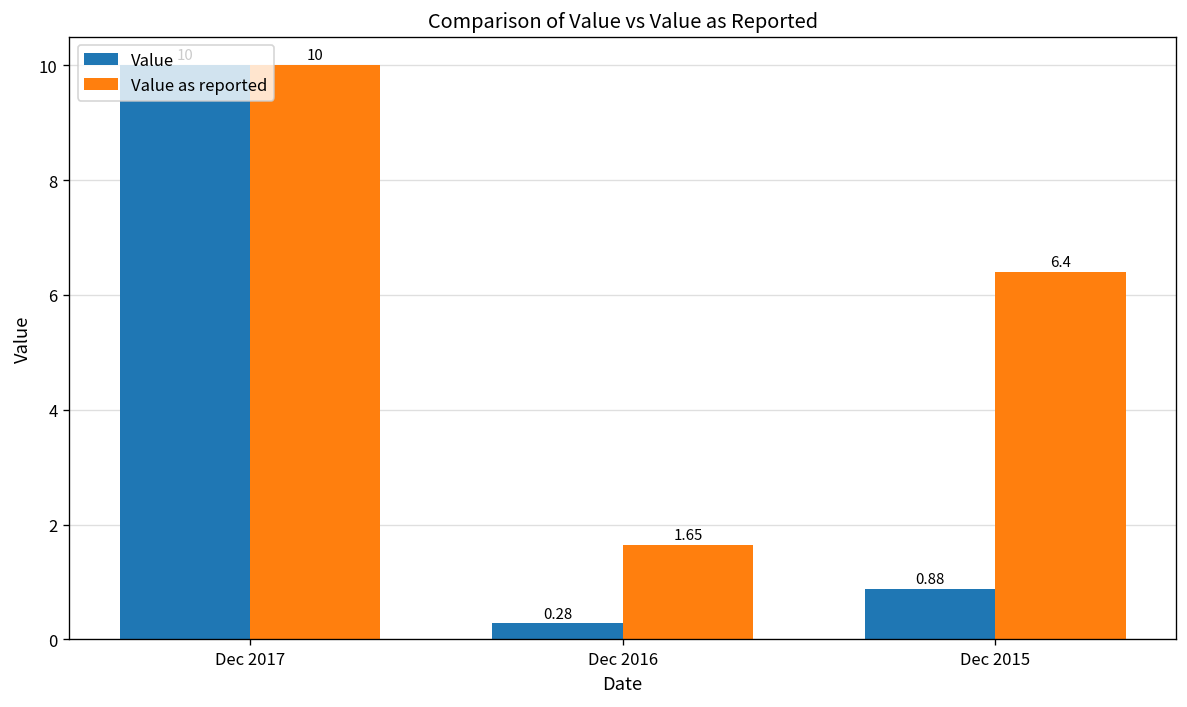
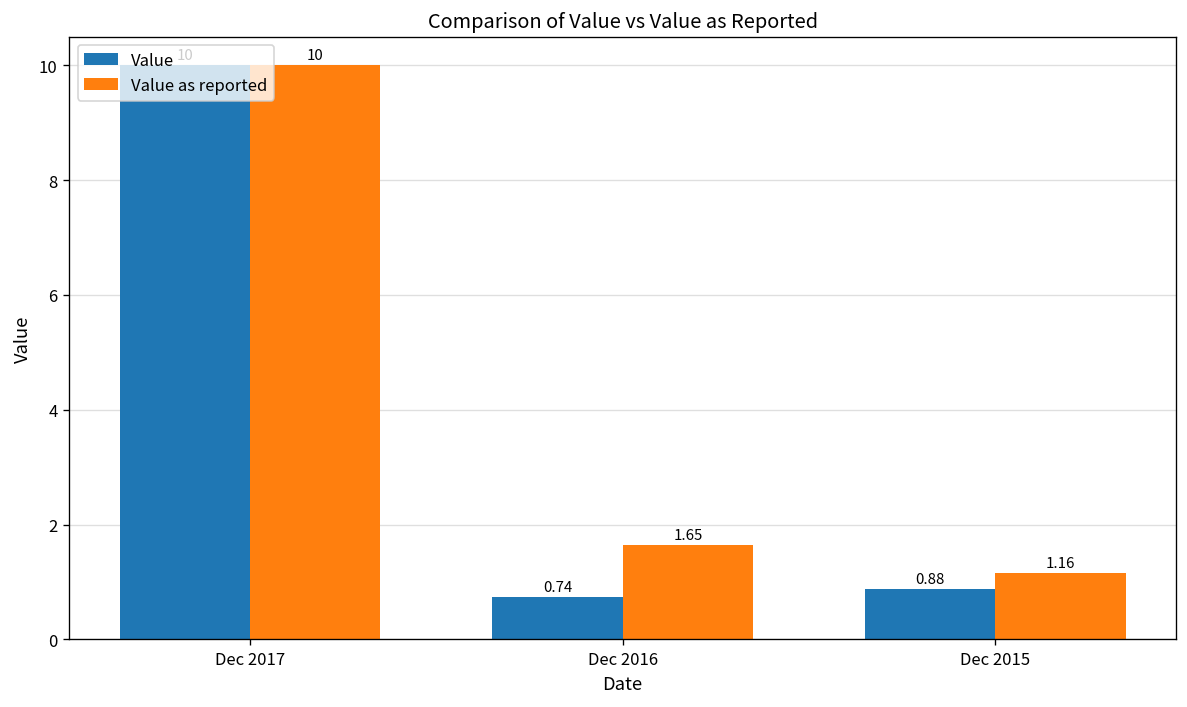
  {
    "Value": {
-     "Dec 2016": 0.28,
+     "Dec 2016": 0.74,
      "Dec 2015": 0.88
    },
    "Value as reported": {
      "Dec 2017": 10,
      "Dec 2016": 1.65,
-     "Dec 2015": 6.4
+     "Dec 2015": 1.16
    }
  }
